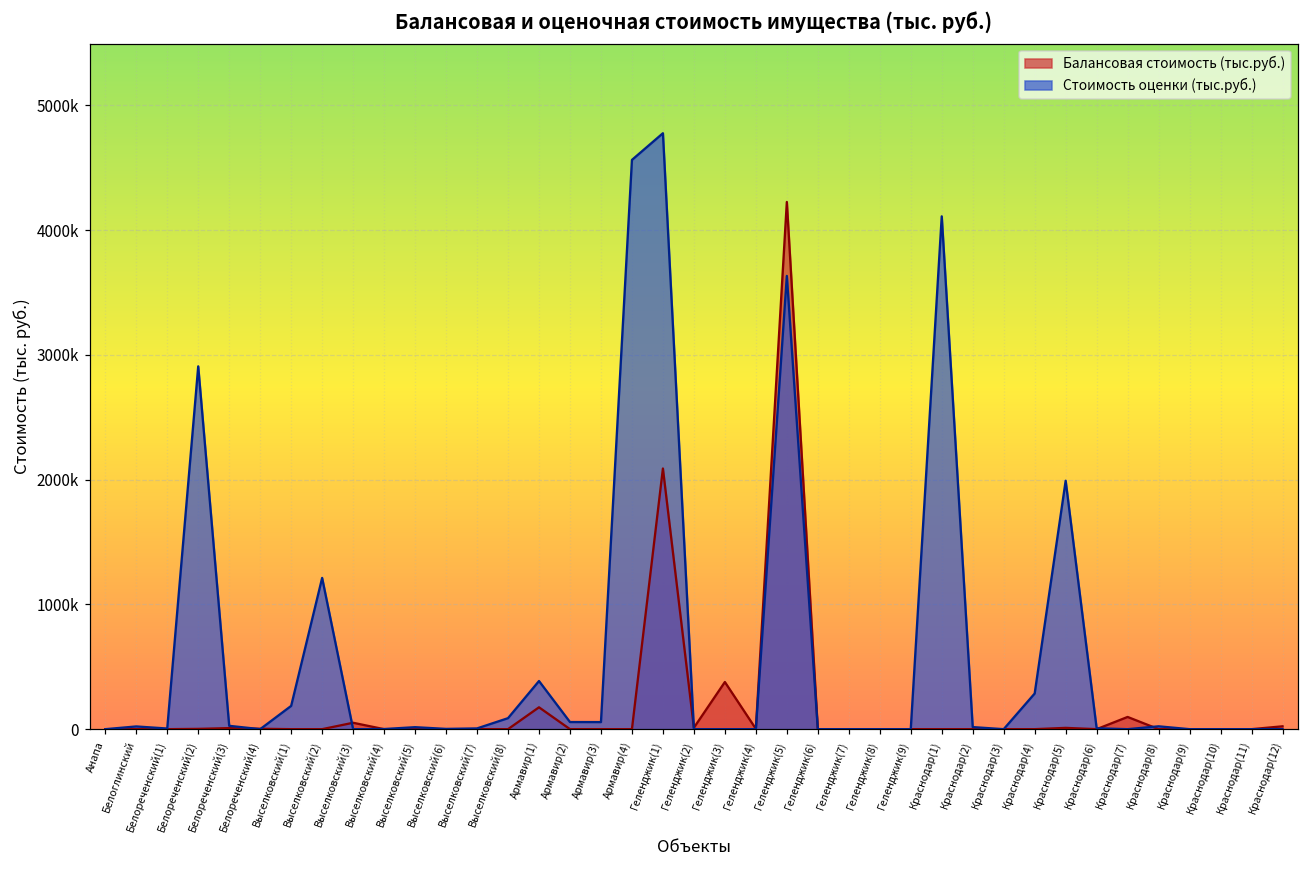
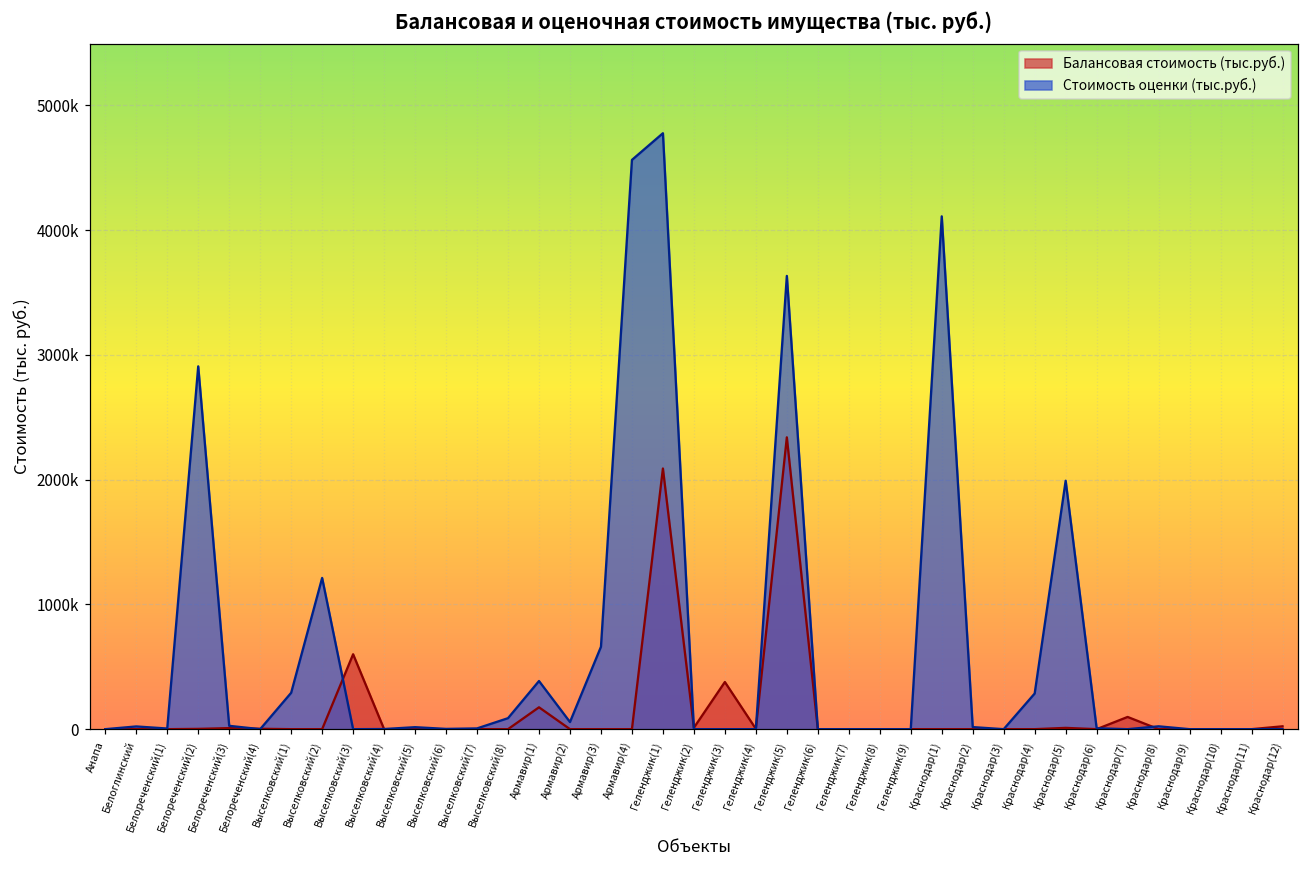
  {
    "Балансовая стоимость (тыс.руб.)": {
      "Белореченский(2)": 0,
      "Выселковский(1)": 0,
      "Выселковский(2)": 0,
-     "Выселковский(3)": 50000,
+     "Выселковский(3)": 600000,
      "Выселковский(8)": 0,
      "Армавир(1)": 180000,
      "Армавир(2)": 0,
      "Армавир(3)": 0,
      "Армавир(4)": 0,
      "Геленджик(1)": 2090000,
      "Геленджик(3)": 380000,
-     "Геленджик(5)": 4230000,
+     "Геленджик(5)": 2340000,
      "Краснодар(1)": 0,
      "Краснодар(4)": 0,
      "Краснодар(5)": 10000,
      "Краснодар(7)": 100000,
      "Краснодар(8)": 0,
      "Краснодар(12)": 20000
    },
    "Стоимость оценки (тыс.руб.)": {
      "Белореченский(2)": 2910000,
-     "Выселковский(1)": 190000,
+     "Выселковский(1)": 290000,
      "Выселковский(2)": 1210000,
      "Выселковский(3)": 0,
      "Выселковский(8)": 90000,
      "Армавир(1)": 390000,
      "Армавир(2)": 60000,
-     "Армавир(3)": 60000,
+     "Армавир(3)": 660000,
      "Армавир(4)": 4560000,
      "Геленджик(1)": 4780000,
      "Геленджик(3)": 0,
      "Геленджик(5)": 3630000,
      "Краснодар(1)": 4110000,
      "Краснодар(4)": 290000,
      "Краснодар(5)": 1990000,
      "Краснодар(7)": 0,
      "Краснодар(8)": 20000,
      "Краснодар(12)": 0
    }
  }
